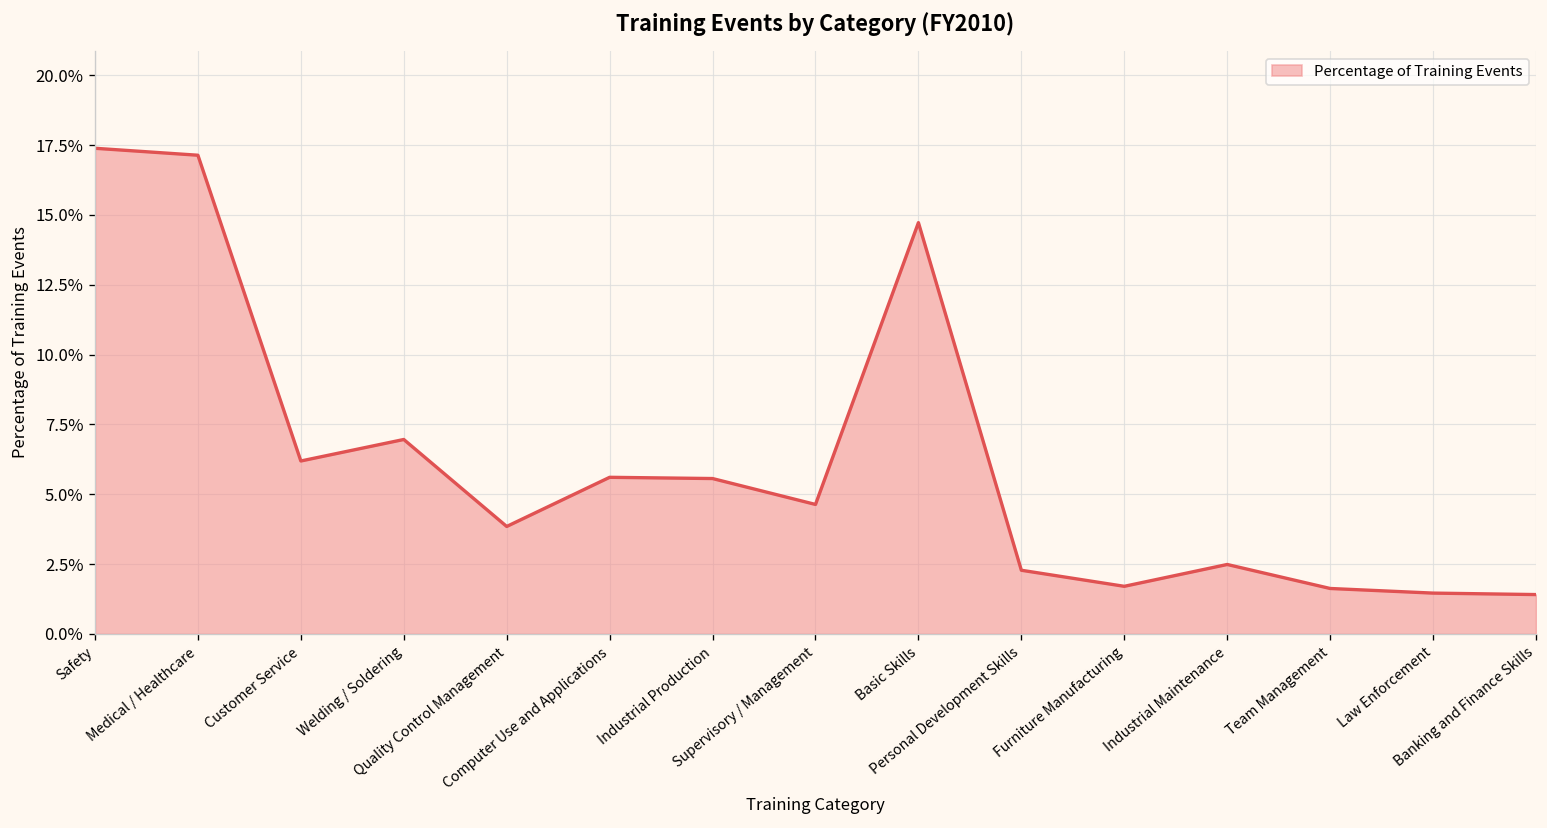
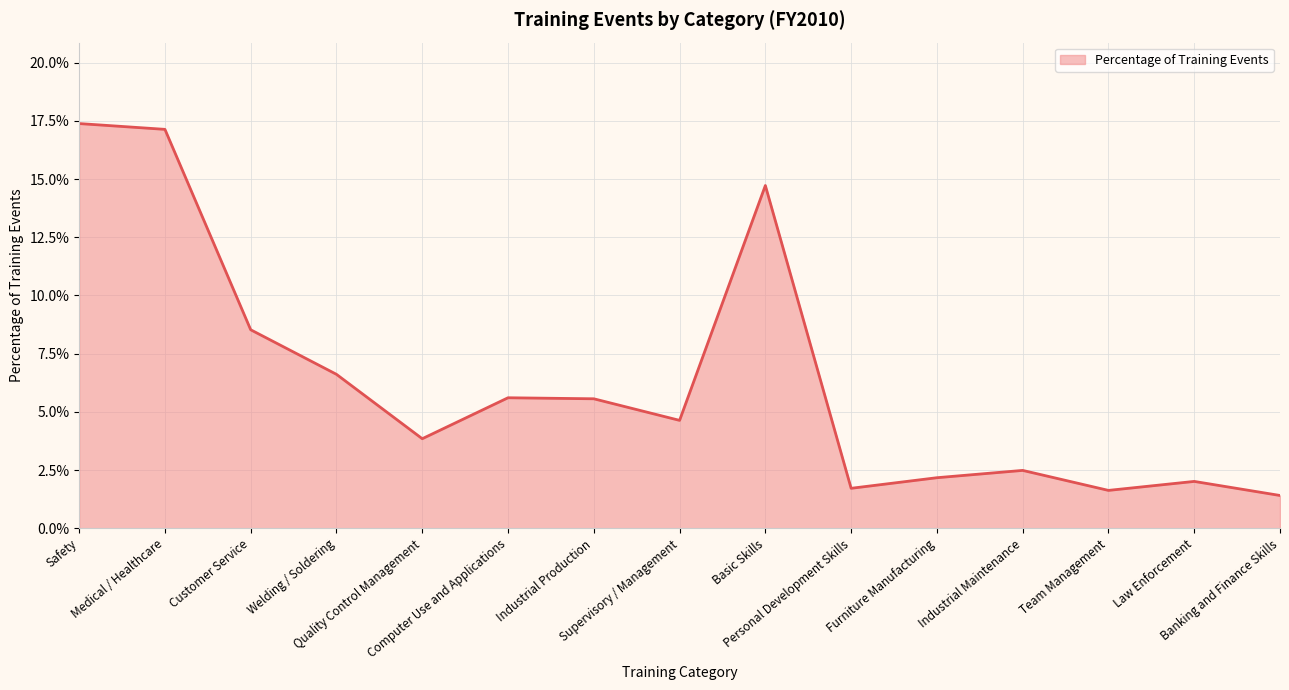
  {
    "Safety": "17.4%",
    "Medical / Healthcare": "17.1%",
-   "Customer Service": "6.2%",
-   "Welding / Soldering": "7.0%",
+   "Customer Service": "8.5%",
+   "Welding / Soldering": "6.6%",
    "Quality Control Management": "3.8%",
    "Computer Use and Applications": "5.6%",
    "Industrial Production": "5.6%",
    "Supervisory / Management": "4.6%",
    "Basic Skills": "14.7%",
-   "Personal Development Skills": "2.3%",
-   "Furniture Manufacturing": "1.7%",
+   "Personal Development Skills": "1.7%",
+   "Furniture Manufacturing": "2.2%",
    "Industrial Maintenance": "2.5%",
    "Team Management": "1.6%",
-   "Law Enforcement": "1.5%",
+   "Law Enforcement": "2.0%",
    "Banking and Finance Skills": "1.4%"
  }
